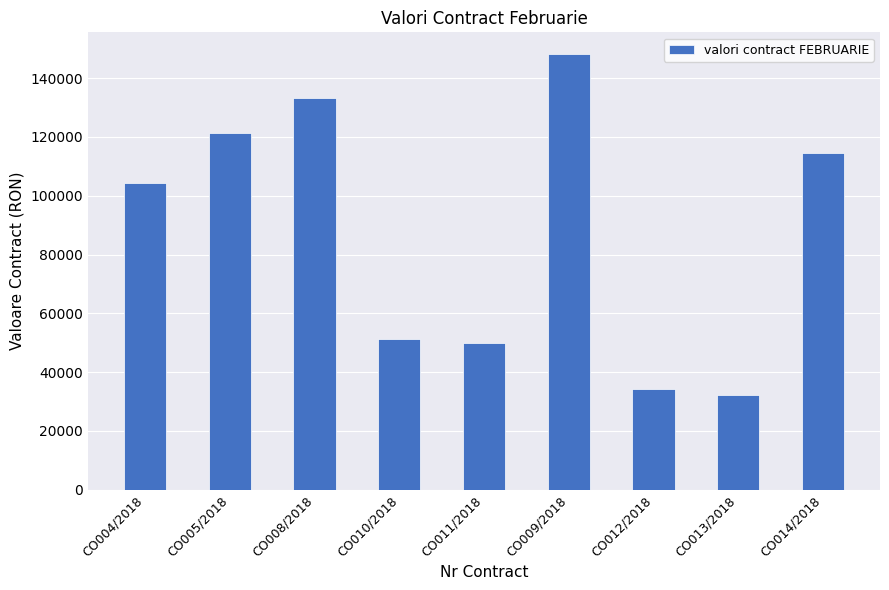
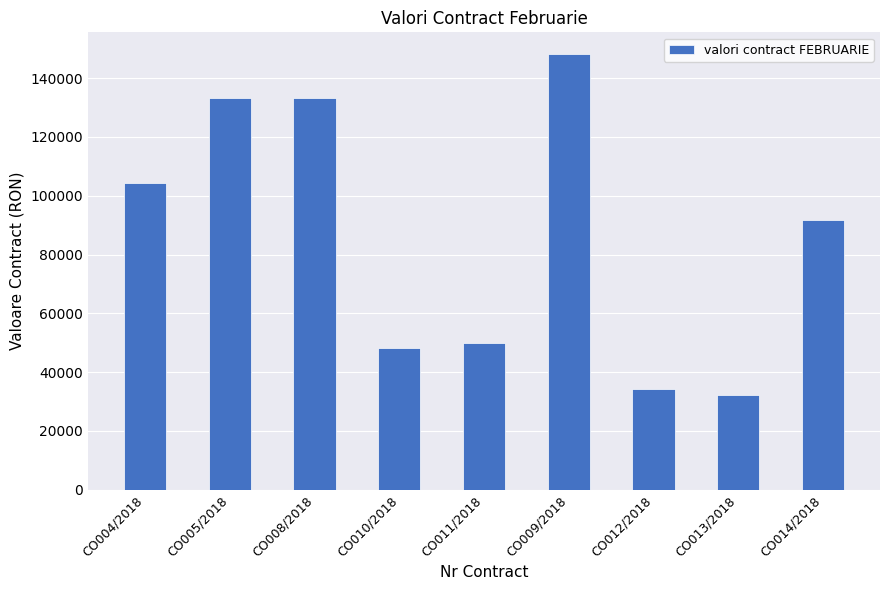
  {
    "CO004/2018": 104000,
-   "CO005/2018": 121000,
+   "CO005/2018": 133000,
    "CO008/2018": 133000,
-   "CO010/2018": 51000,
+   "CO010/2018": 48000,
    "CO011/2018": 50000,
    "CO009/2018": 148000,
    "CO012/2018": 34000,
    "CO013/2018": 32000,
-   "CO014/2018": 114000
+   "CO014/2018": 92000
  }
